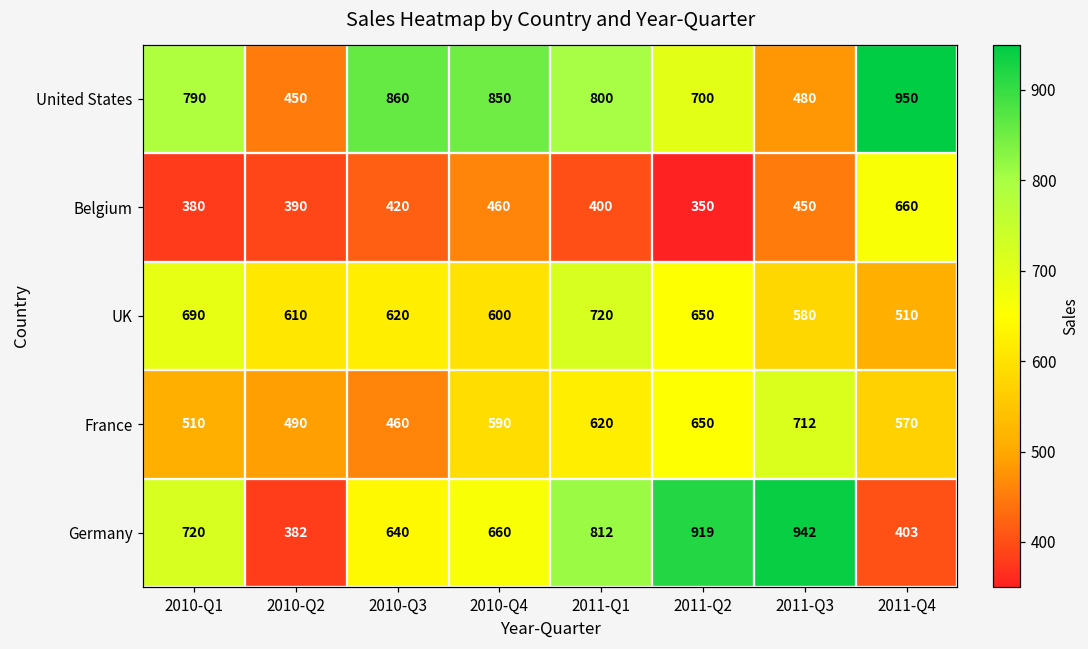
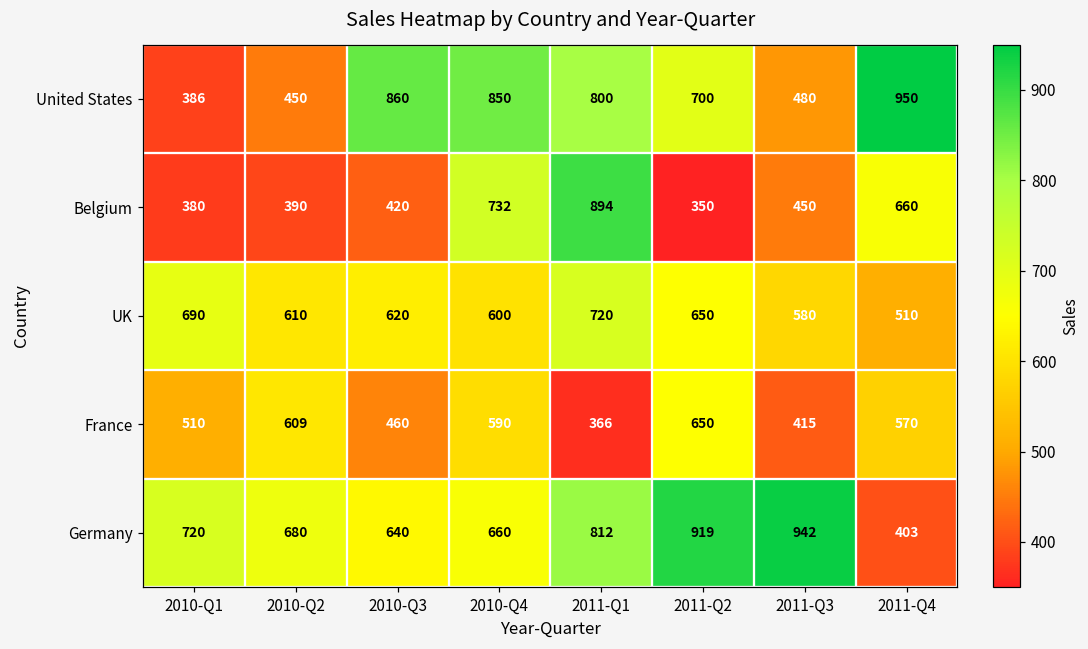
  {
    "United States": {
-     "2010-Q1": 790,
+     "2010-Q1": 386,
      "2010-Q2": 450,
      "2010-Q3": 860,
      "2010-Q4": 850,
      "2011-Q1": 800,
      "2011-Q2": 700,
      "2011-Q3": 480,
      "2011-Q4": 950
    },
    "Belgium": {
      "2010-Q1": 380,
      "2010-Q2": 390,
      "2010-Q3": 420,
-     "2010-Q4": 460,
-     "2011-Q1": 400,
+     "2010-Q4": 732,
+     "2011-Q1": 894,
      "2011-Q2": 350,
      "2011-Q3": 450,
      "2011-Q4": 660
    },
    "UK": {
      "2010-Q1": 690,
      "2010-Q2": 610,
      "2010-Q3": 620,
      "2010-Q4": 600,
      "2011-Q1": 720,
      "2011-Q2": 650,
      "2011-Q3": 580,
      "2011-Q4": 510
    },
    "France": {
      "2010-Q1": 510,
-     "2010-Q2": 490,
+     "2010-Q2": 609,
      "2010-Q3": 460,
      "2010-Q4": 590,
-     "2011-Q1": 620,
+     "2011-Q1": 366,
      "2011-Q2": 650,
-     "2011-Q3": 712,
+     "2011-Q3": 415,
      "2011-Q4": 570
    },
    "Germany": {
      "2010-Q1": 720,
-     "2010-Q2": 382,
+     "2010-Q2": 680,
      "2010-Q3": 640,
      "2010-Q4": 660,
      "2011-Q1": 812,
      "2011-Q2": 919,
      "2011-Q3": 942,
      "2011-Q4": 403
    }
  }
